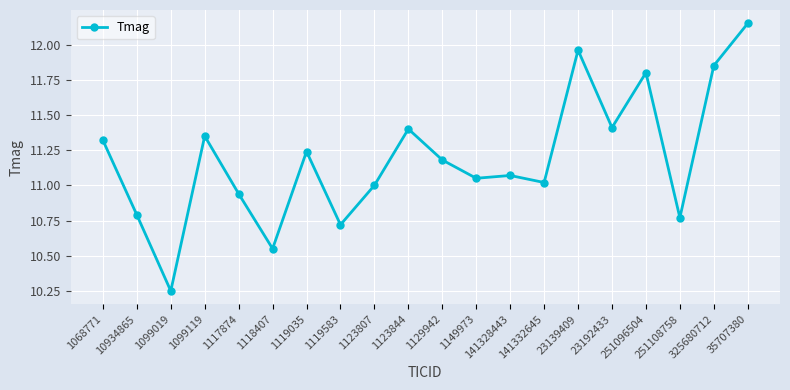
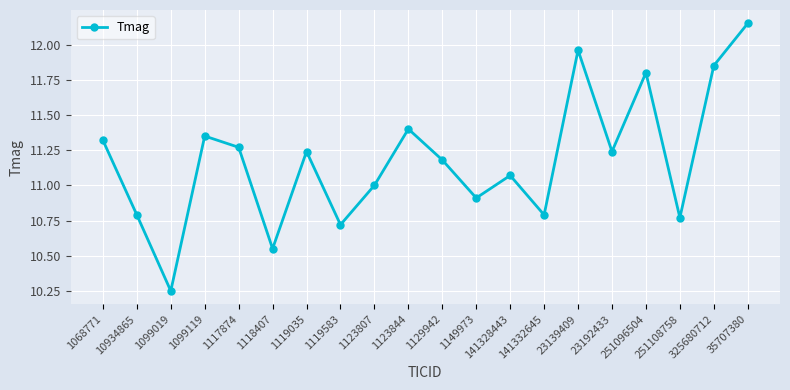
  {
    "1068771": 11.32,
    "10934865": 10.79,
    "1099019": 10.25,
    "1099119": 11.35,
-   "1117874": 10.94,
+   "1117874": 11.27,
    "1118407": 10.55,
    "1119035": 11.24,
    "1119583": 10.72,
    "1123807": 11.00,
    "1123844": 11.40,
    "1129942": 11.18,
-   "1149973": 11.05,
+   "1149973": 10.91,
    "141328443": 11.07,
-   "141332645": 11.02,
+   "141332645": 10.79,
    "23139409": 11.96,
-   "23192433": 11.41,
+   "23192433": 11.24,
    "251096504": 11.80,
    "251108758": 10.77,
    "325680712": 11.85,
    "35707380": 12.15
  }
